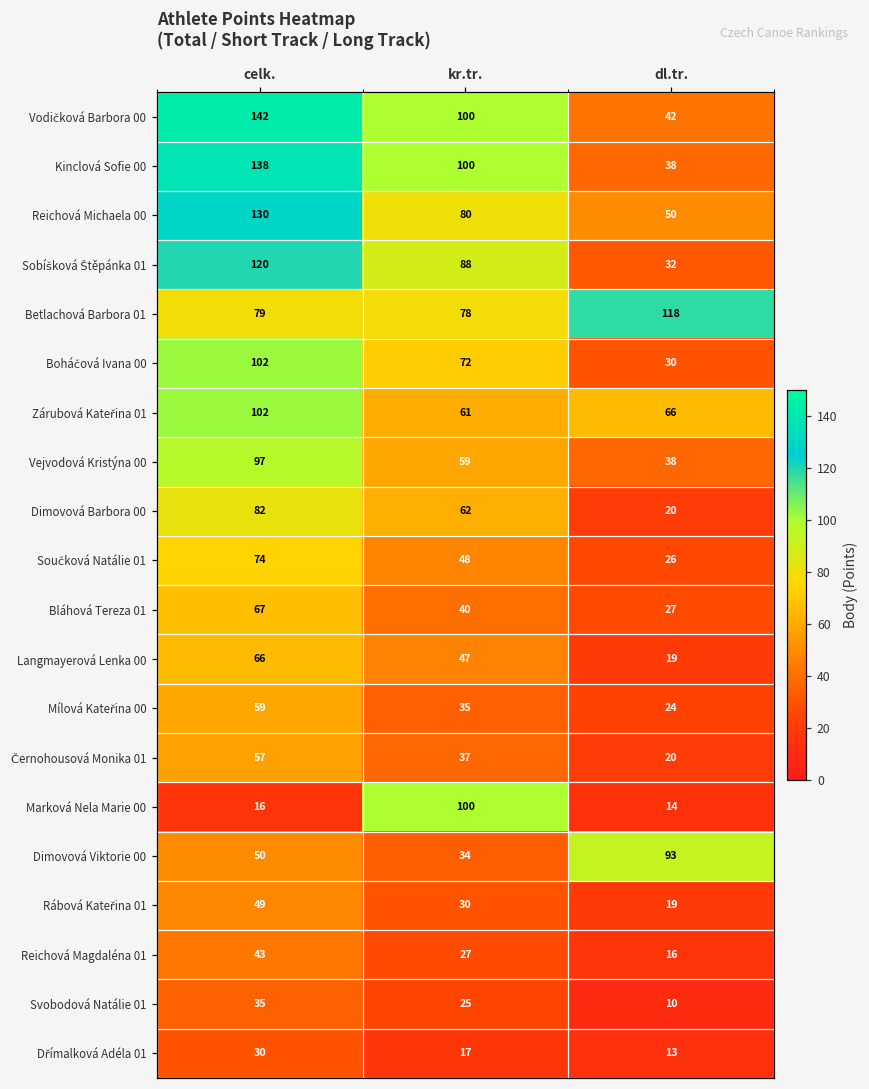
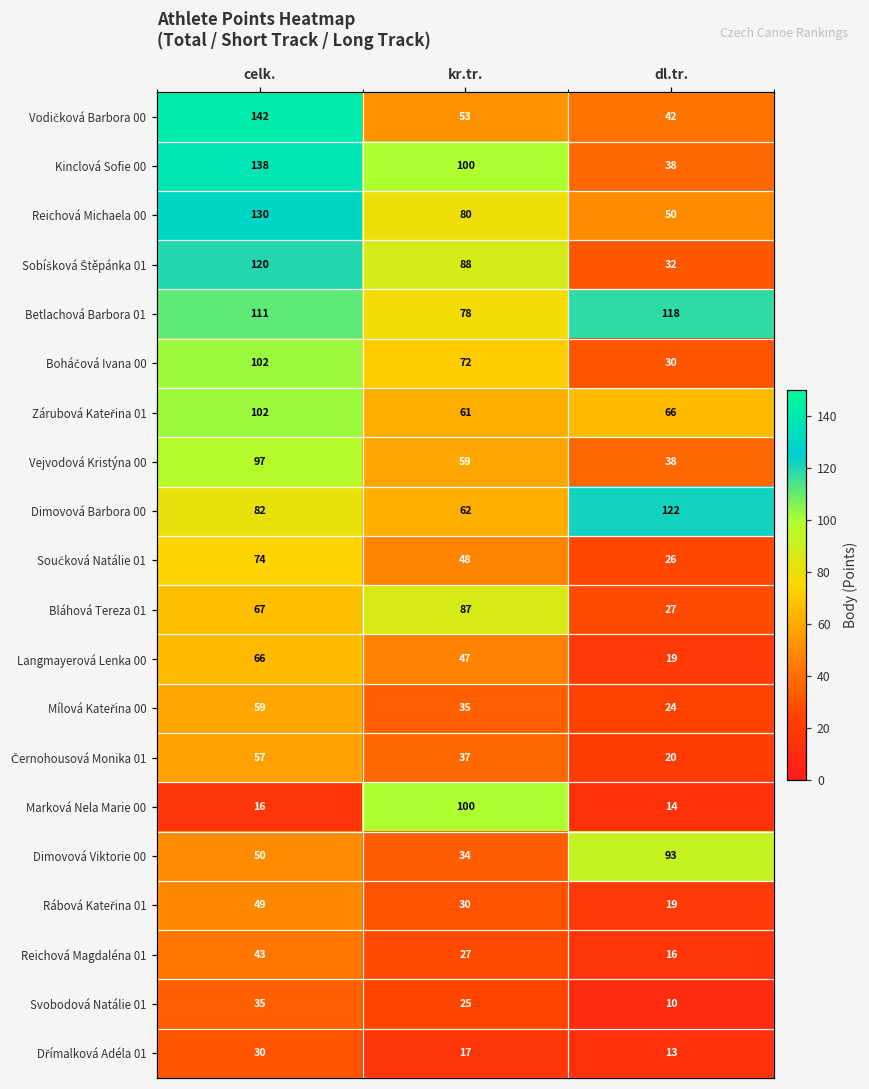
  {
    "Vodičková Barbora 00": {
      "celk.": 142,
-     "kr.tr.": 100,
+     "kr.tr.": 53,
      "dl.tr.": 42
    },
    "Kinclová Sofie 00": {
      "celk.": 138,
      "kr.tr.": 100,
      "dl.tr.": 38
    },
    "Reichová Michaela 00": {
      "celk.": 130,
      "kr.tr.": 80,
      "dl.tr.": 50
    },
    "Sobíšková Štěpánka 01": {
      "celk.": 120,
      "kr.tr.": 88,
      "dl.tr.": 32
    },
    "Betlachová Barbora 01": {
-     "celk.": 79,
+     "celk.": 111,
      "kr.tr.": 78,
      "dl.tr.": 118
    },
    "Boháčová Ivana 00": {
      "celk.": 102,
      "kr.tr.": 72,
      "dl.tr.": 30
    },
    "Zárubová Kateřina 01": {
      "celk.": 102,
      "kr.tr.": 61,
      "dl.tr.": 66
    },
    "Vejvodová Kristýna 00": {
      "celk.": 97,
      "kr.tr.": 59,
      "dl.tr.": 38
    },
    "Dimovová Barbora 00": {
      "celk.": 82,
      "kr.tr.": 62,
-     "dl.tr.": 20
+     "dl.tr.": 122
    },
    "Součková Natálie 01": {
      "celk.": 74,
      "kr.tr.": 48,
      "dl.tr.": 26
    },
    "Bláhová Tereza 01": {
      "celk.": 67,
-     "kr.tr.": 40,
+     "kr.tr.": 87,
      "dl.tr.": 27
    },
    "Langmayerová Lenka 00": {
      "celk.": 66,
      "kr.tr.": 47,
      "dl.tr.": 19
    },
    "Mílová Kateřina 00": {
      "celk.": 59,
      "kr.tr.": 35,
      "dl.tr.": 24
    },
    "Černohousová Monika 01": {
      "celk.": 57,
      "kr.tr.": 37,
      "dl.tr.": 20
    },
    "Marková Nela Marie 00": {
      "celk.": 16,
      "kr.tr.": 100,
      "dl.tr.": 14
    },
    "Dimovová Viktorie 00": {
      "celk.": 50,
      "kr.tr.": 34,
      "dl.tr.": 93
    },
    "Rábová Kateřina 01": {
      "celk.": 49,
      "kr.tr.": 30,
      "dl.tr.": 19
    },
    "Reichová Magdaléna 01": {
      "celk.": 43,
      "kr.tr.": 27,
      "dl.tr.": 16
    },
    "Svobodová Natálie 01": {
      "celk.": 35,
      "kr.tr.": 25,
      "dl.tr.": 10
    },
    "Dřímalková Adéla 01": {
      "celk.": 30,
      "kr.tr.": 17,
      "dl.tr.": 13
    }
  }
